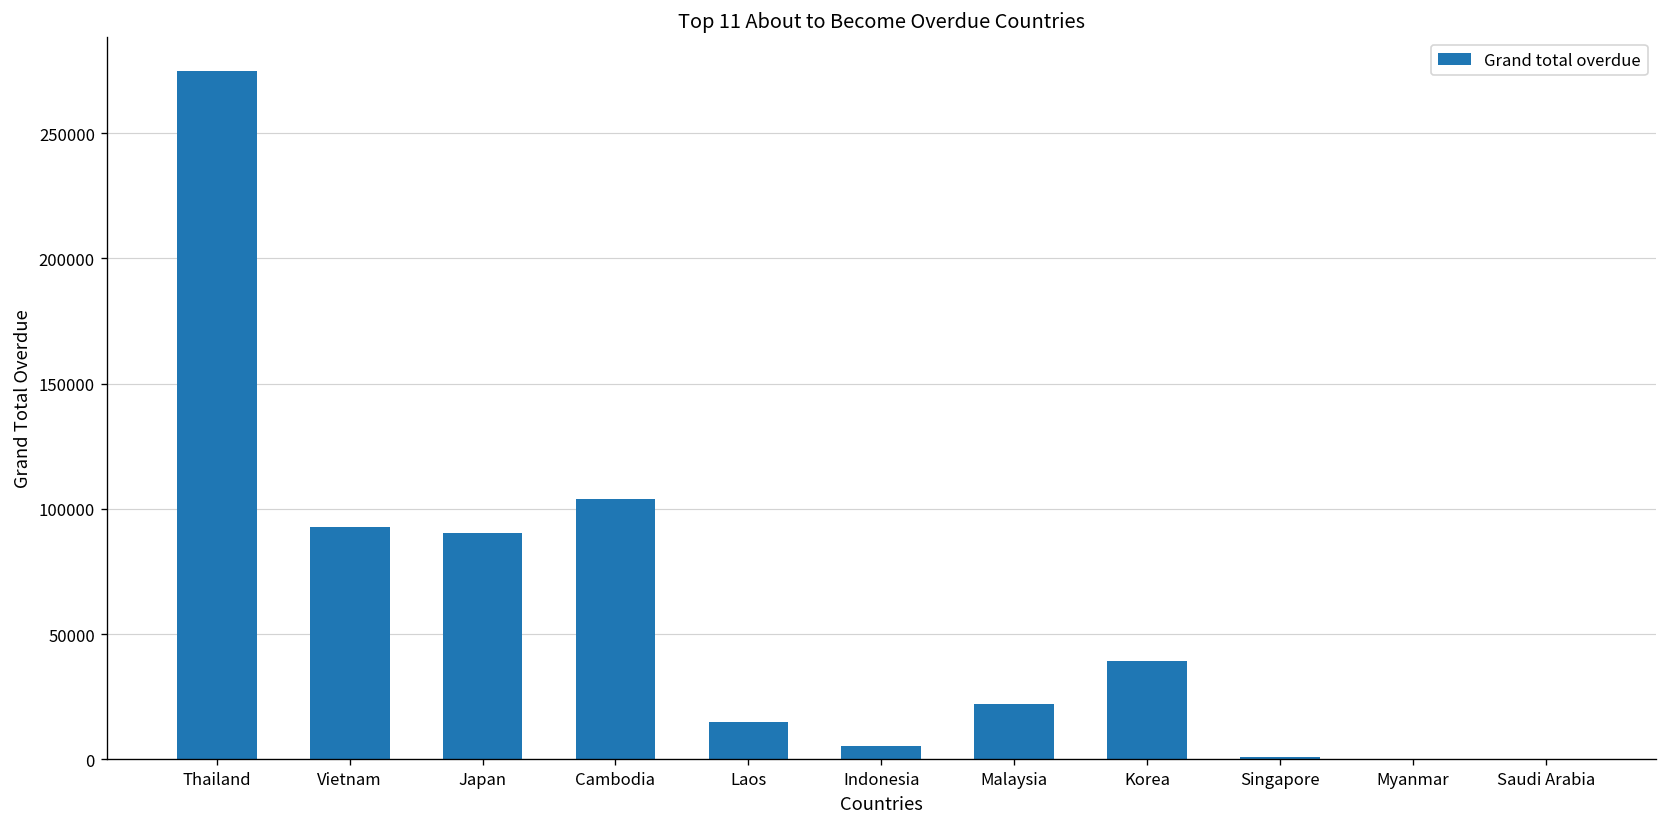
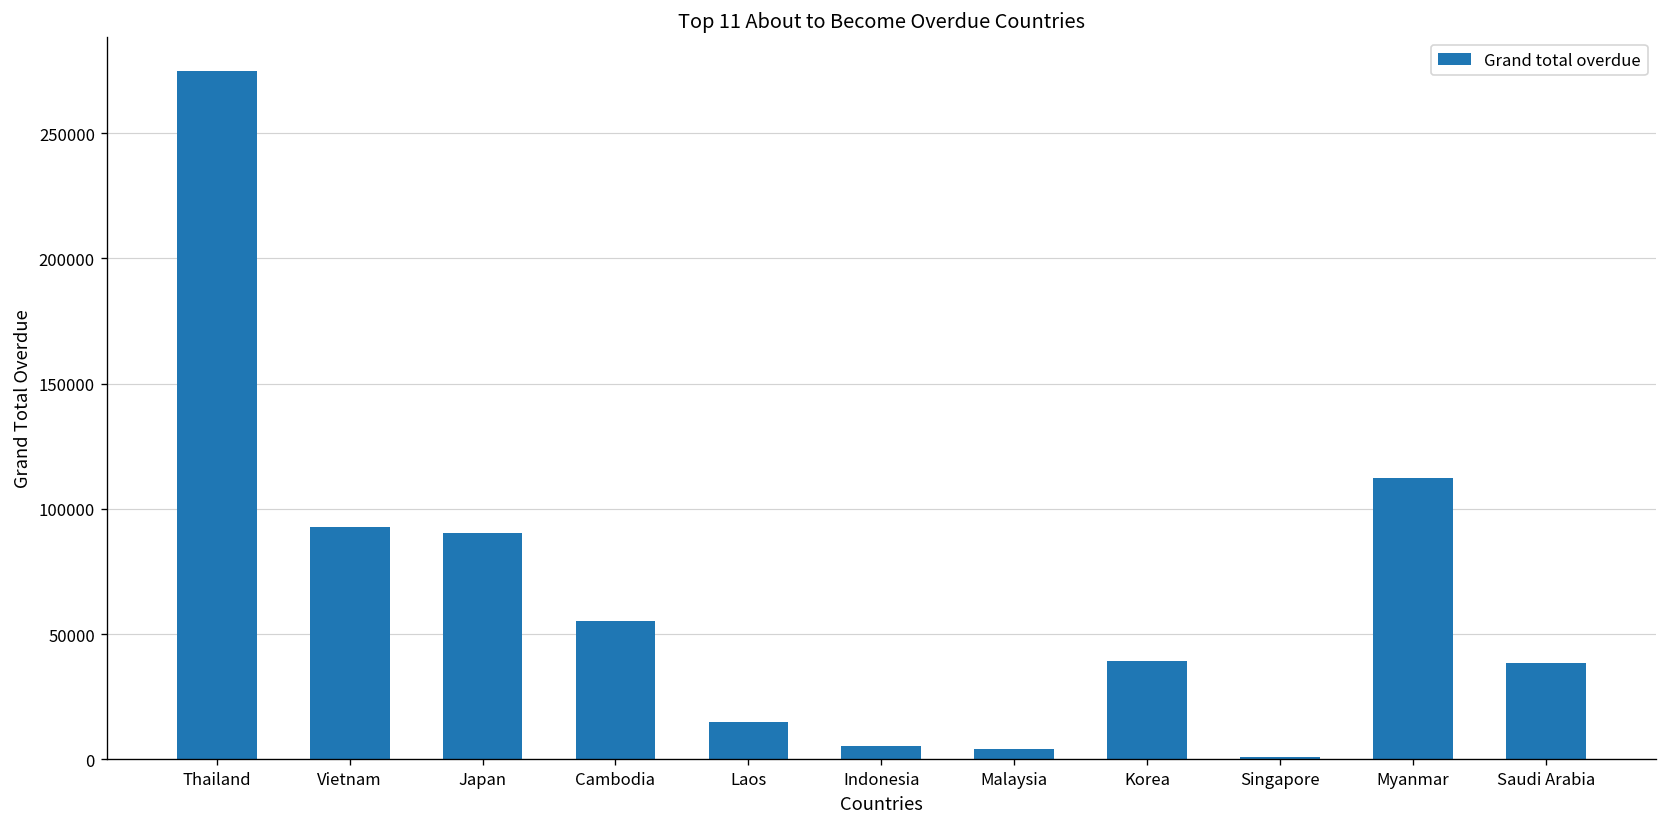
  {
    "Thailand": 275000,
    "Vietnam": 93000,
    "Japan": 91000,
-   "Cambodia": 104000,
+   "Cambodia": 55000,
    "Laos": 15000,
    "Indonesia": 5000,
-   "Malaysia": 22000,
+   "Malaysia": 4000,
    "Korea": 39000,
-   "Myanmar": 0,
-   "Saudi Arabia": 0
+   "Myanmar": 112000,
+   "Saudi Arabia": 39000
  }
